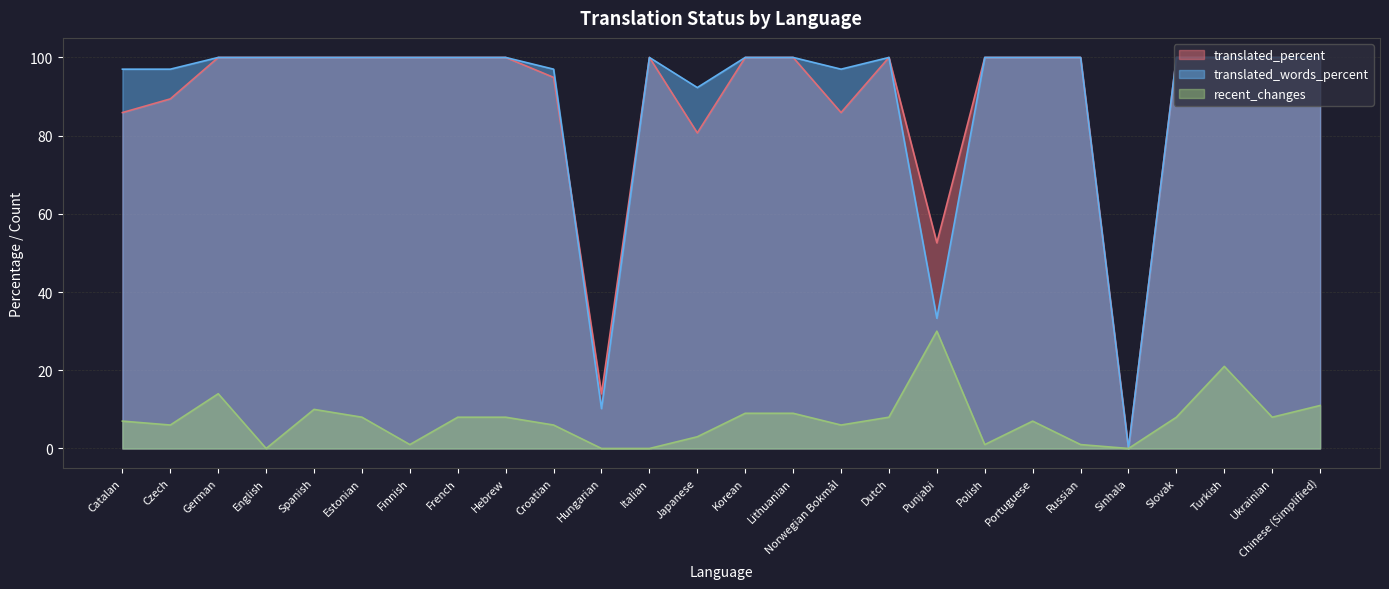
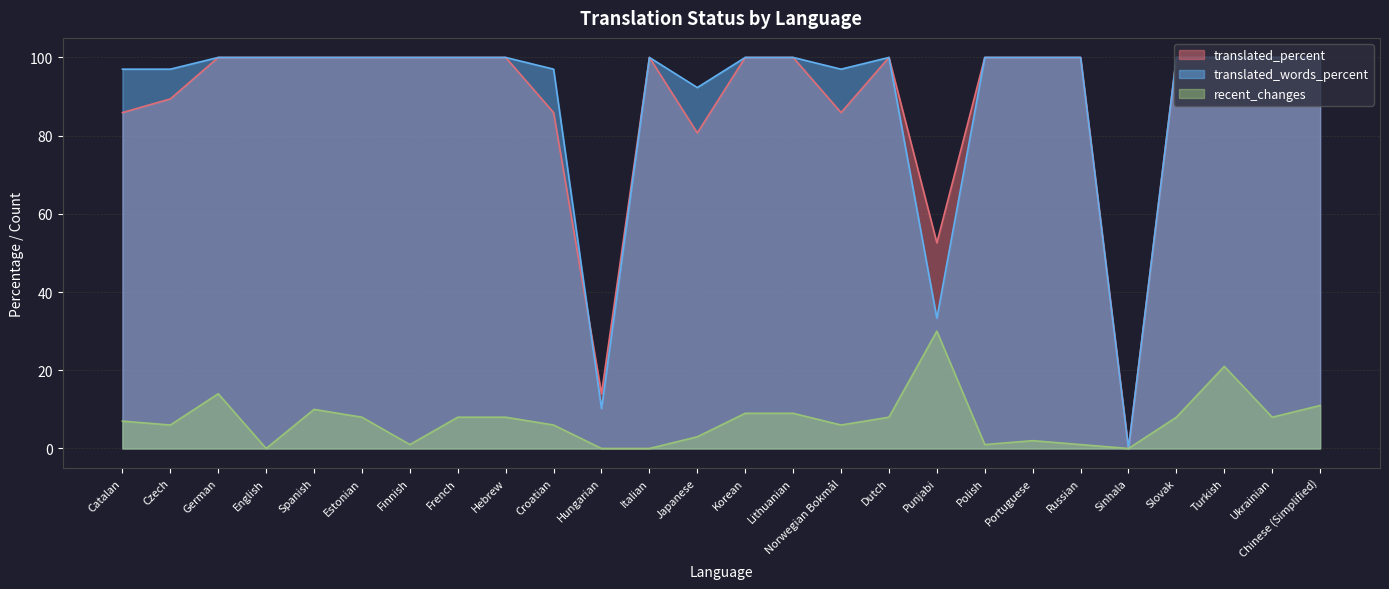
  {
    "translated_percent": {
      "Catalan": 86,
      "Czech": 89,
-     "Croatian": 95,
+     "Croatian": 86,
      "Hungarian": 14,
      "Japanese": 81,
      "Norwegian Bokmål": 86,
      "Punjabi": 53
    },
    "translated_words_percent": {
      "Catalan": 97,
      "Czech": 97,
      "Croatian": 97,
      "Hungarian": 10,
      "Japanese": 92,
      "Norwegian Bokmål": 97,
      "Punjabi": 33
    },
    "recent_changes": {
      "Catalan": 7,
      "Czech": 6,
      "German": 14,
      "English": 0,
      "Spanish": 10,
      "Estonian": 8,
      "Finnish": 1,
      "French": 8,
      "Hebrew": 8,
      "Croatian": 6,
      "Hungarian": 0,
      "Italian": 0,
      "Japanese": 3,
      "Korean": 9,
      "Lithuanian": 9,
      "Norwegian Bokmål": 6,
      "Dutch": 8,
      "Punjabi": 30,
      "Polish": 1,
-     "Portuguese": 7,
+     "Portuguese": 2,
      "Russian": 1,
      "Slovak": 8,
      "Turkish": 21,
      "Ukrainian": 8,
      "Chinese (Simplified)": 11
    }
  }
